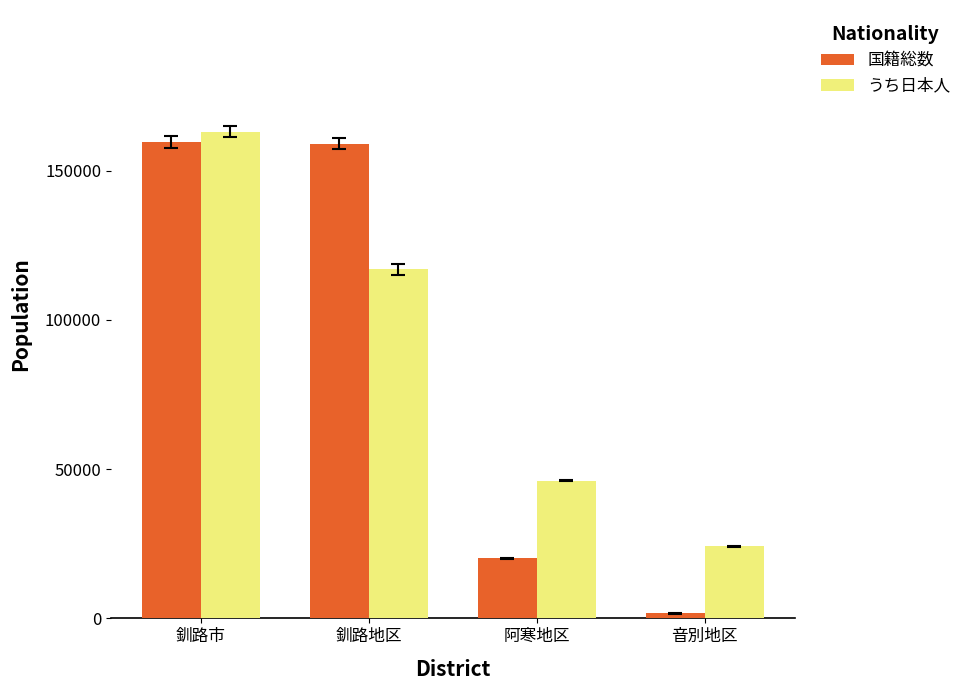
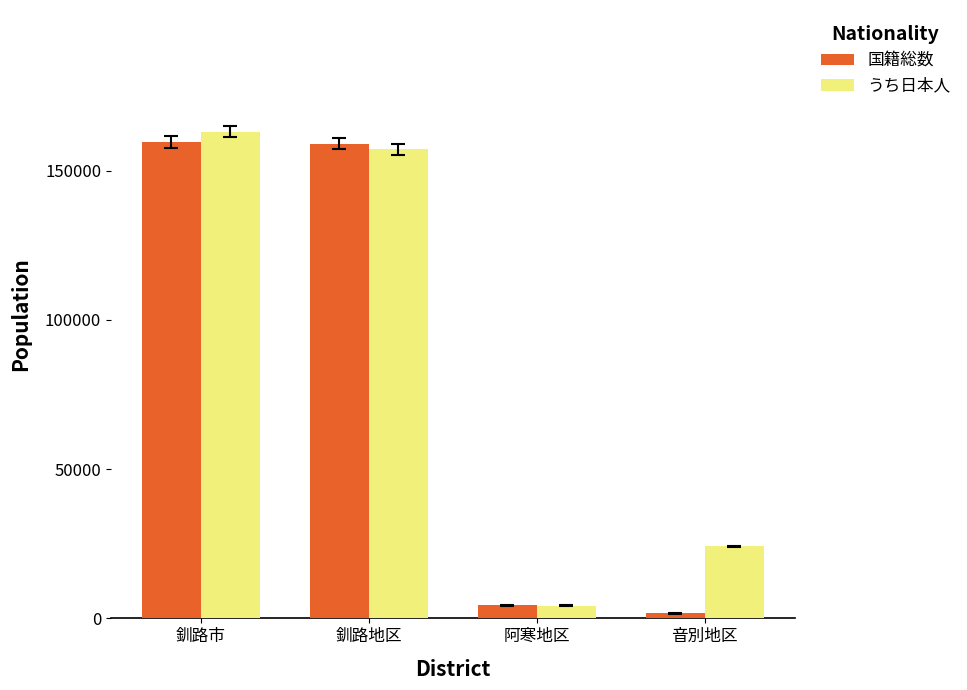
  {
    "国籍総数": {
      "釧路市": 160000,
      "釧路地区": 159000,
-     "阿寒地区": 20000,
+     "阿寒地区": 4000,
      "音別地区": 2000
    },
    "うち日本人": {
      "釧路市": 163000,
-     "釧路地区": 117000,
-     "阿寒地区": 46000,
+     "釧路地区": 157000,
+     "阿寒地区": 4000,
      "音別地区": 24000
    }
  }
